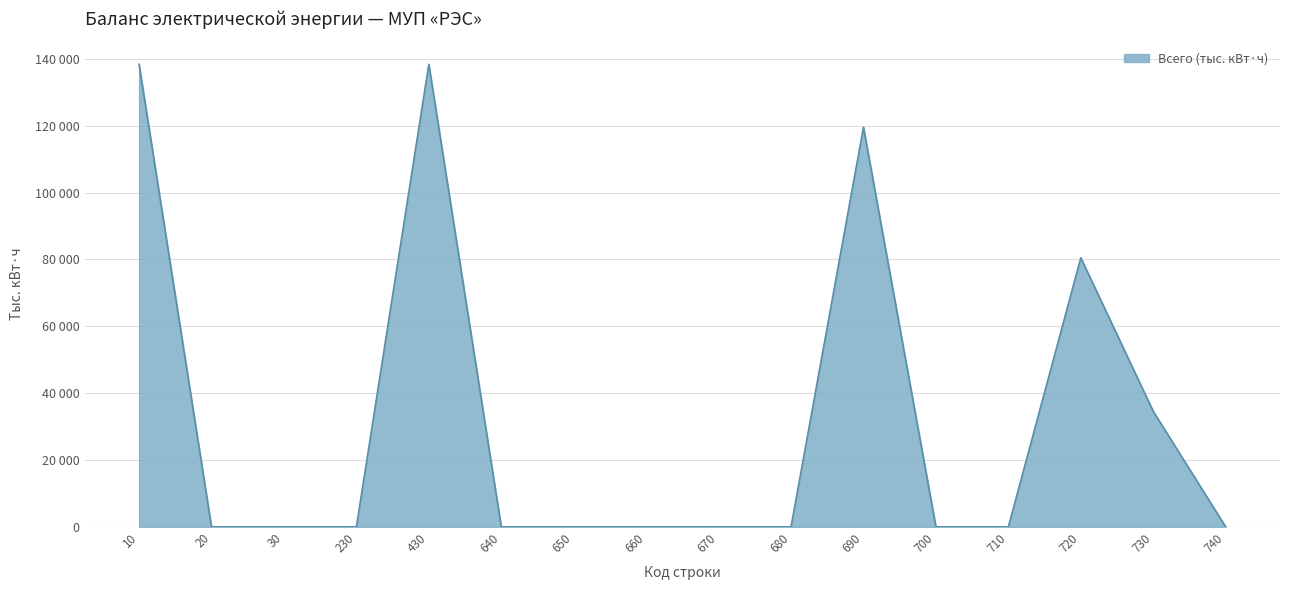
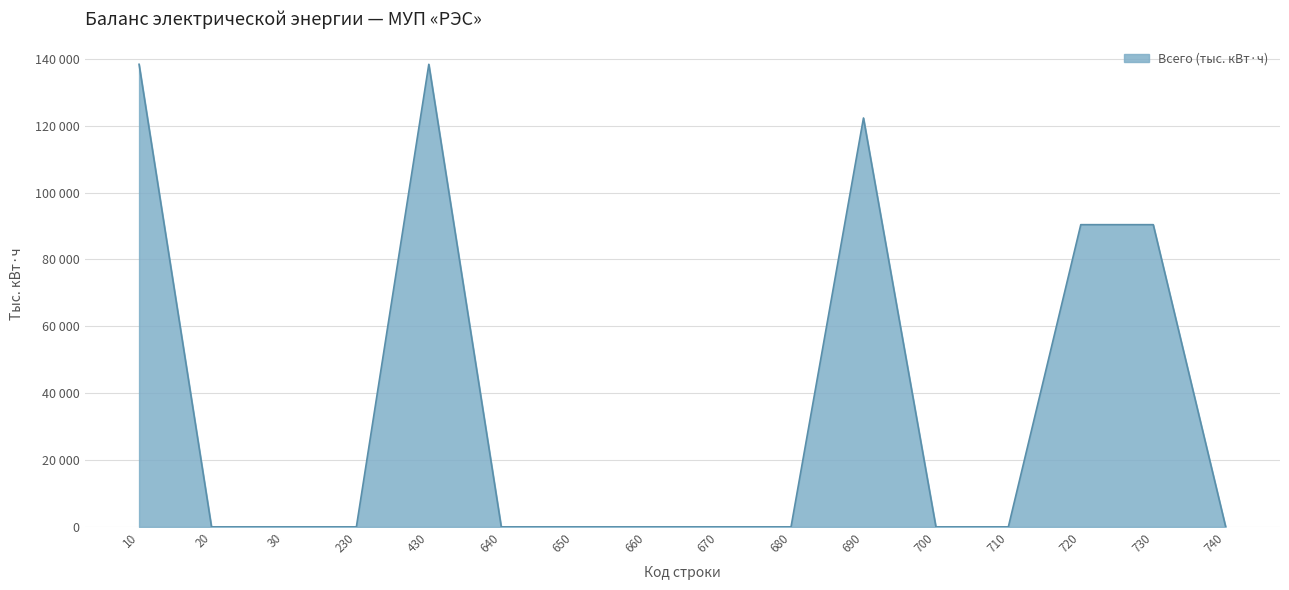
  {
    "10": 138000,
    "20": 0,
    "30": 0,
    "230": 0,
    "430": 138000,
    "640": 0,
    "650": 0,
    "660": 0,
    "670": 0,
    "680": 0,
-   "690": 120000,
+   "690": 122000,
    "700": 0,
    "710": 0,
-   "720": 81000,
-   "730": 35000,
+   "720": 90000,
+   "730": 90000,
    "740": 0
  }
